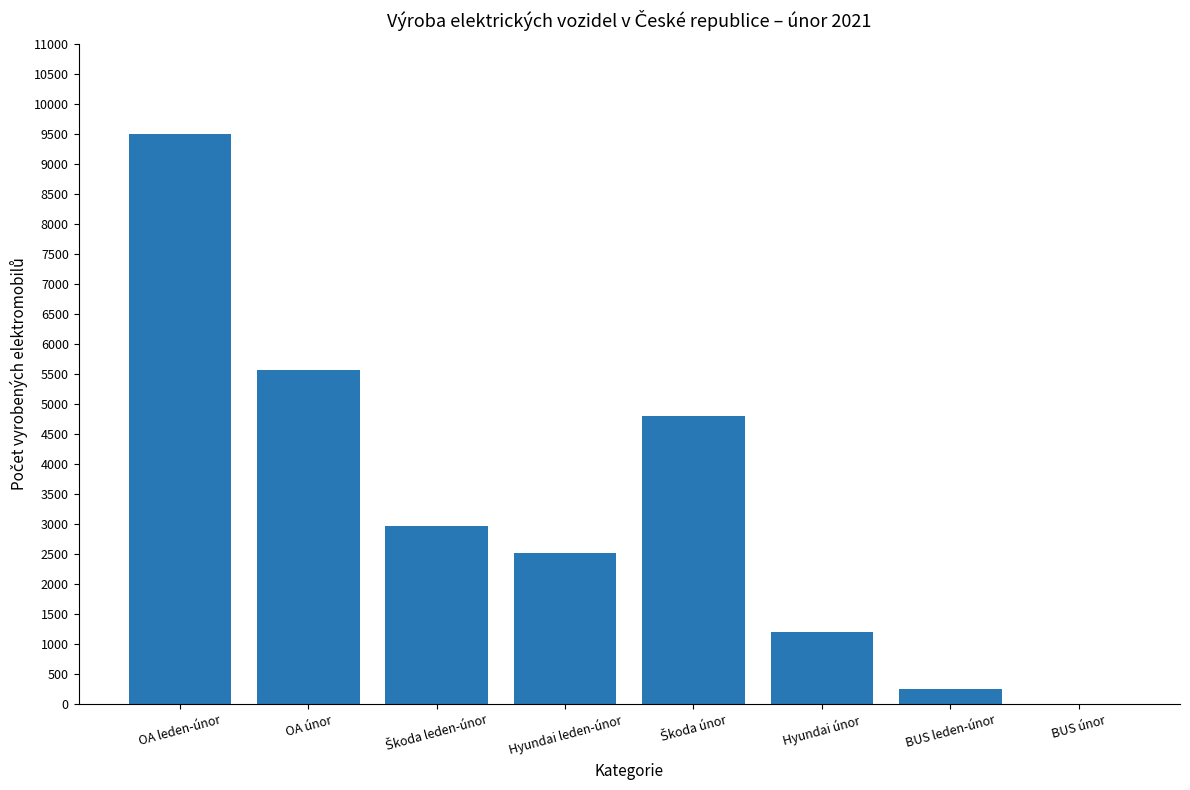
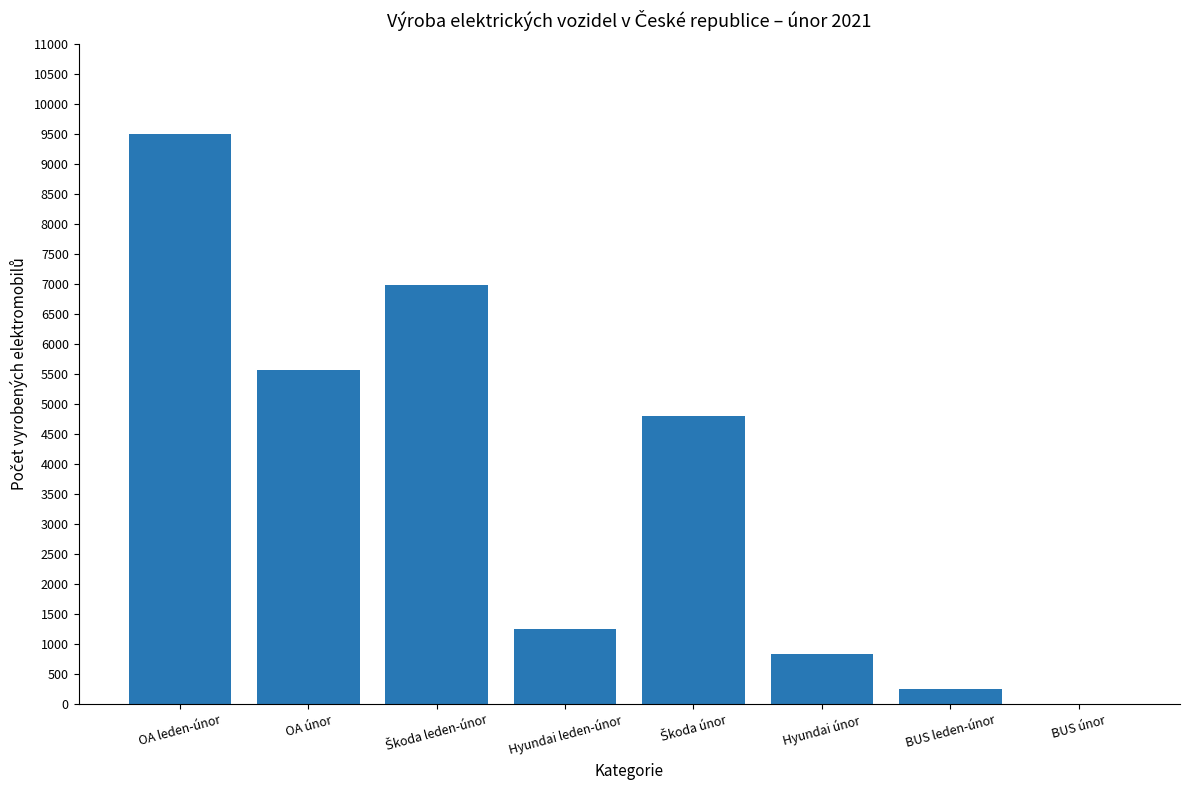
  {
    "OA leden-únor": 9500,
    "OA únor": 5600,
-   "Škoda leden-únor": 3000,
-   "Hyundai leden-únor": 2500,
+   "Škoda leden-únor": 7000,
+   "Hyundai leden-únor": 1300,
    "Škoda únor": 4800,
-   "Hyundai únor": 1200,
+   "Hyundai únor": 800,
    "BUS leden-únor": 200,
    "BUS únor": 0
  }
